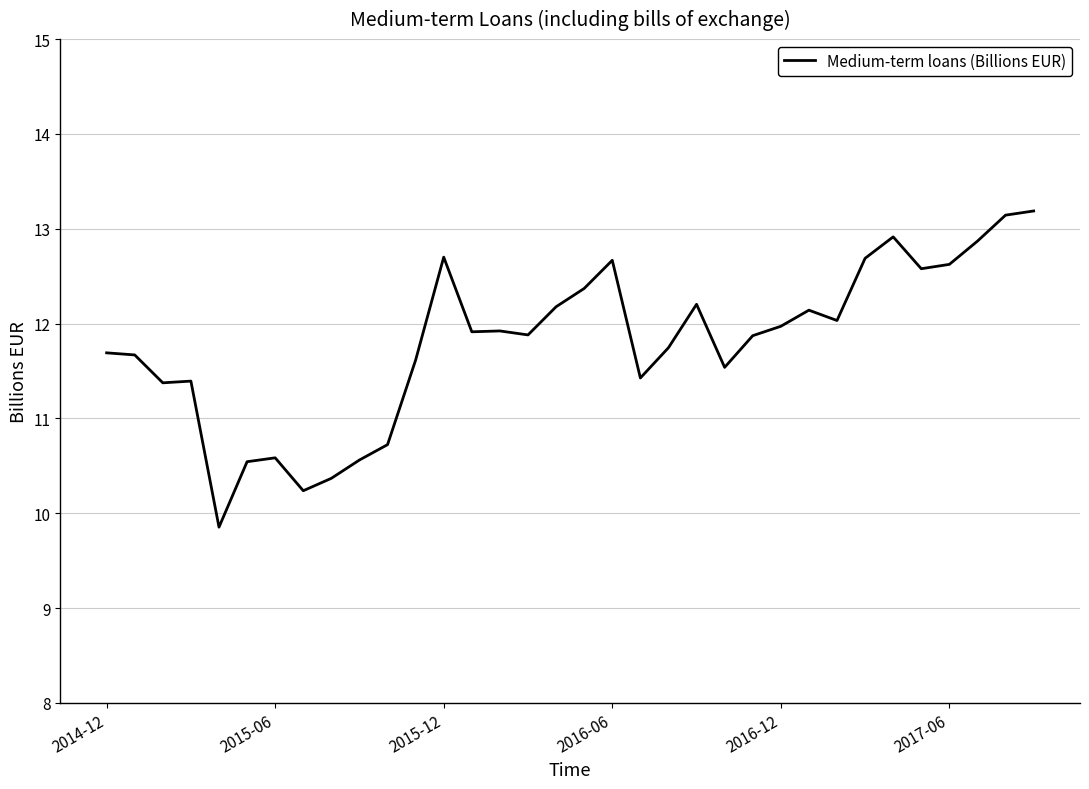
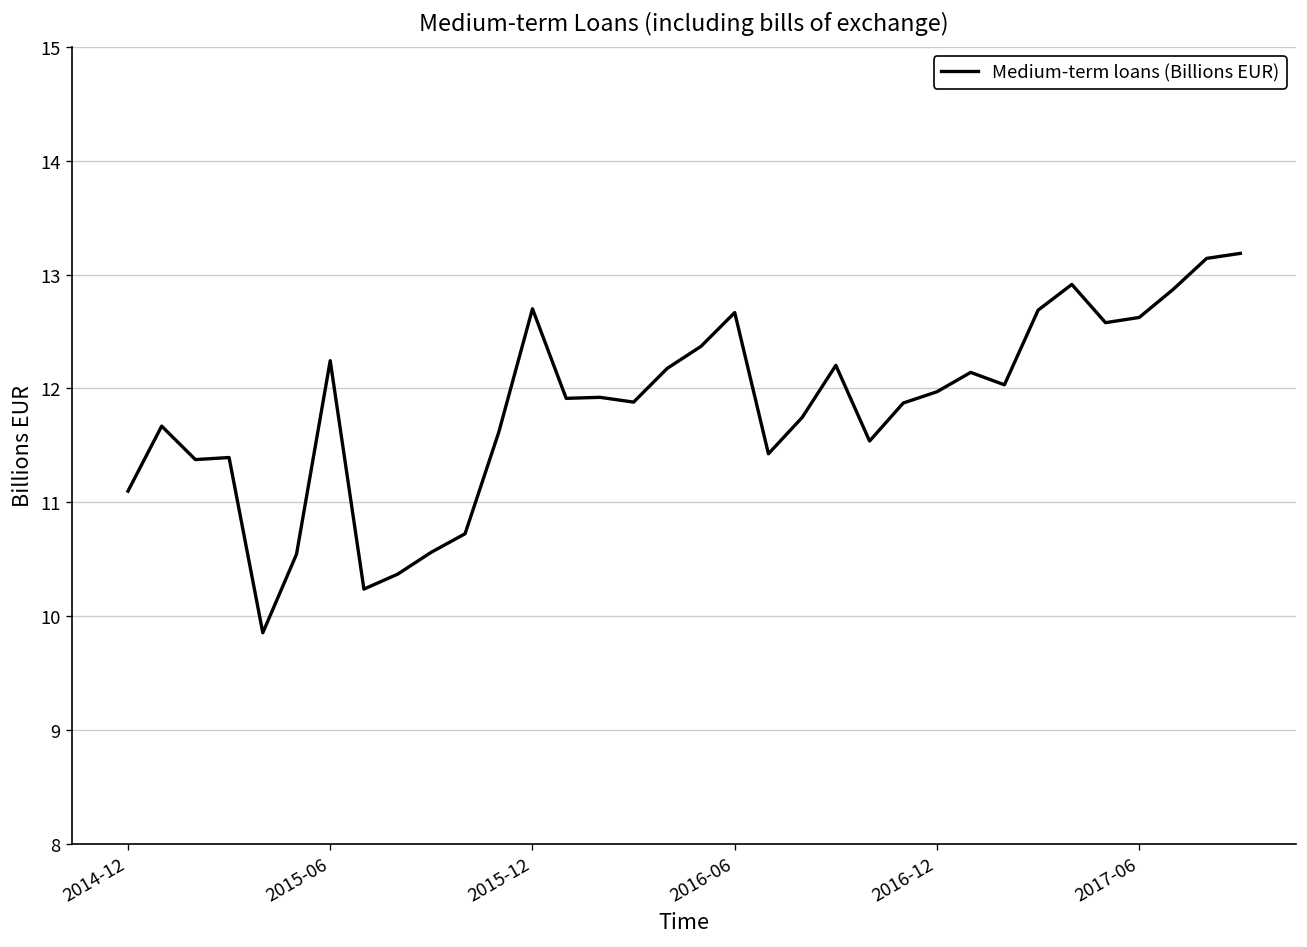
  {
-   "2014-12": 11.7,
-   "2015-06": 10.6,
+   "2014-12": 11.1,
+   "2015-06": 12.2,
    "2015-12": 12.7,
    "2016-06": 12.7,
    "2016-12": 12.0,
    "2017-06": 12.6
  }
